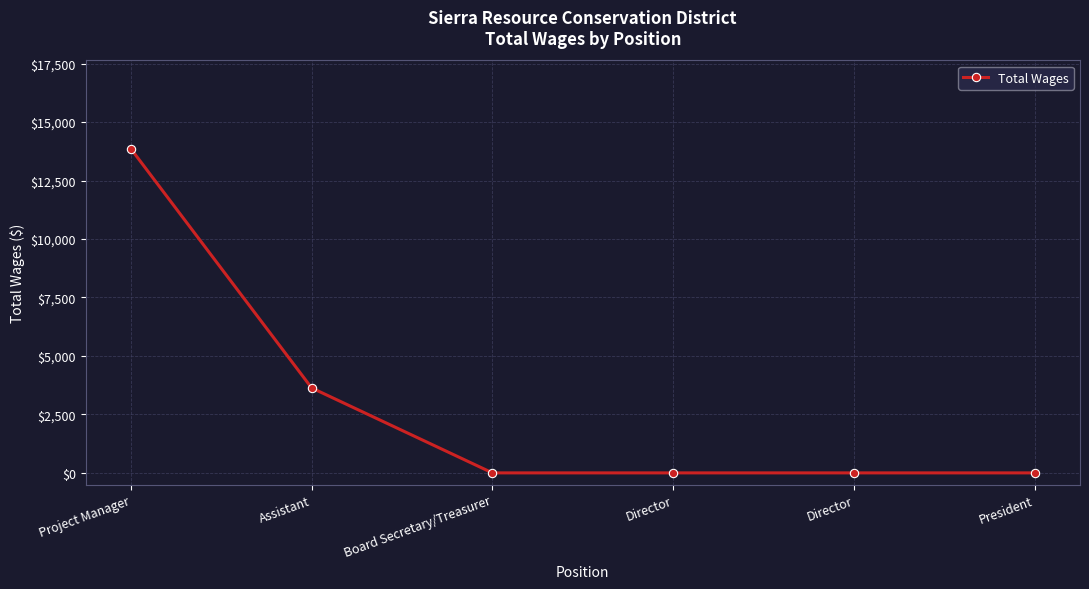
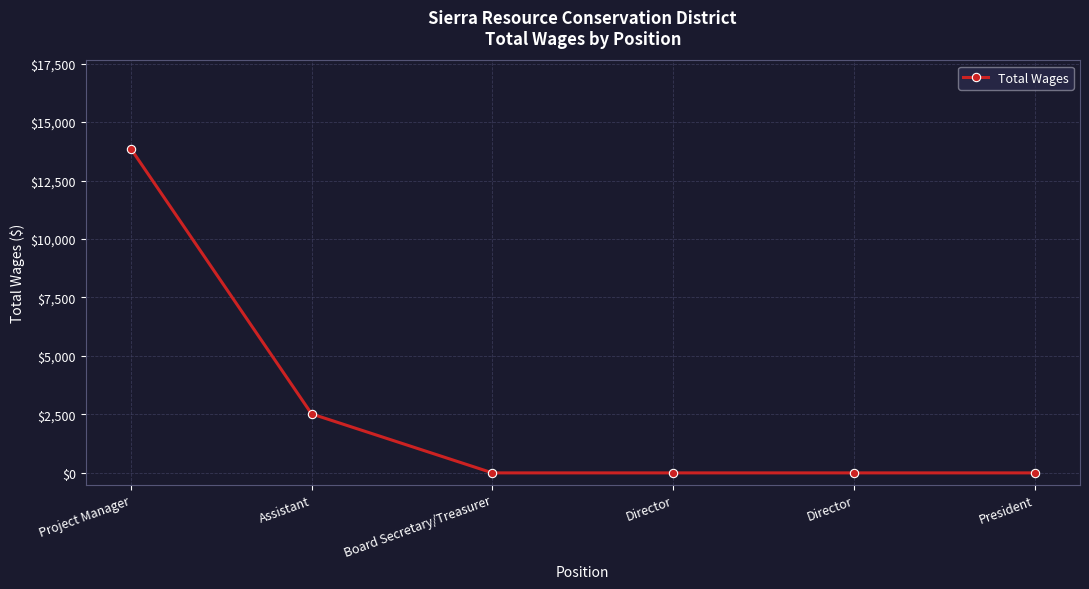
  {
    "Project Manager": "$13,900",
-   "Assistant": "$3,600",
+   "Assistant": "$2,500",
    "Board Secretary/Treasurer": "$0",
    "President": "$0"
  }
